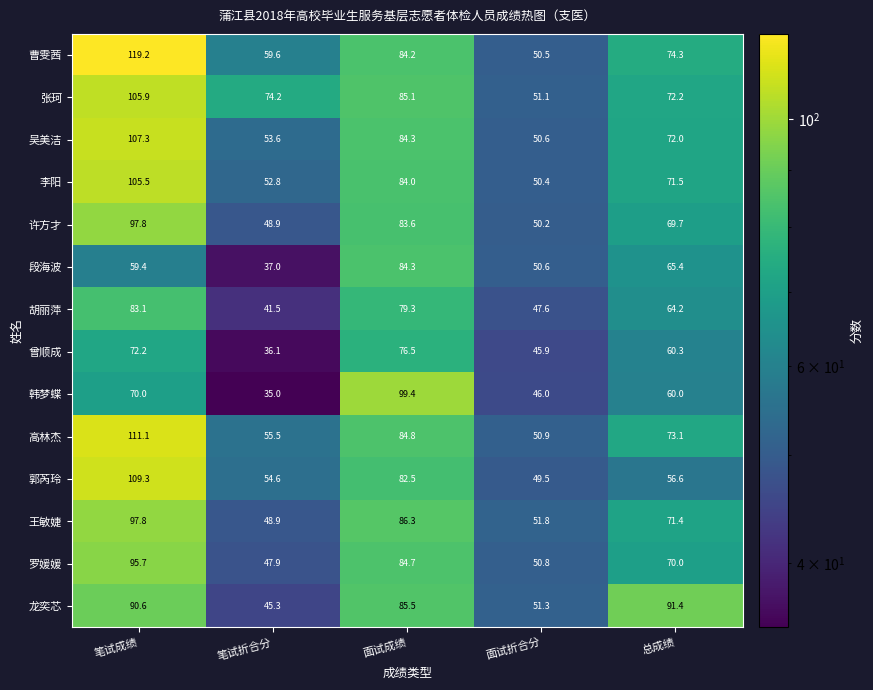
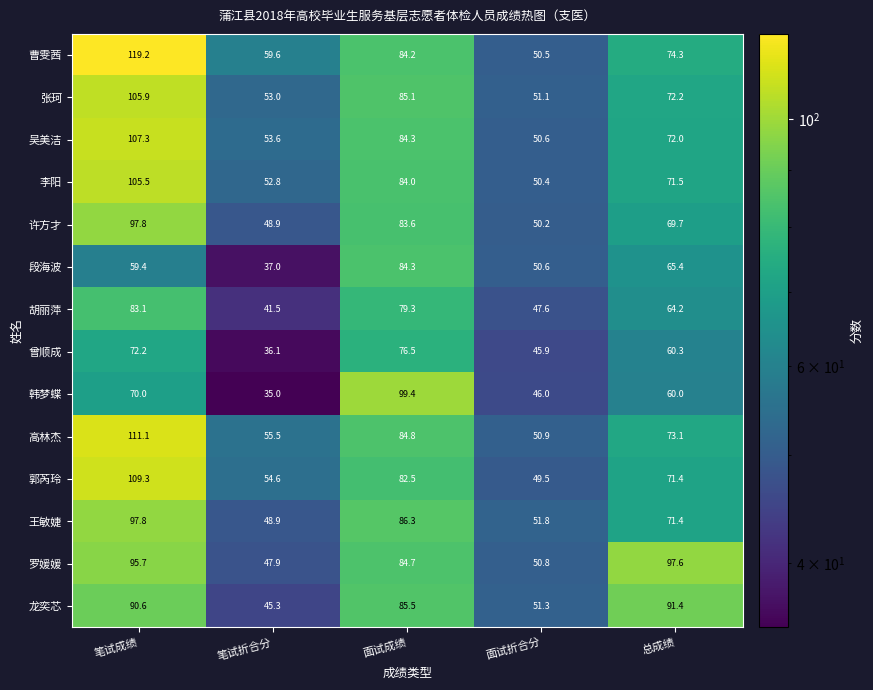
  {
    "曹雯茜": {
      "笔试成绩": 119.2,
      "笔试折合分": 59.6,
      "面试成绩": 84.2,
      "面试折合分": 50.5,
      "总成绩": 74.3
    },
    "张珂": {
      "笔试成绩": 105.9,
-     "笔试折合分": 74.2,
+     "笔试折合分": 53.0,
      "面试成绩": 85.1,
      "面试折合分": 51.1,
      "总成绩": 72.2
    },
    "吴美洁": {
      "笔试成绩": 107.3,
      "笔试折合分": 53.6,
      "面试成绩": 84.3,
      "面试折合分": 50.6,
      "总成绩": 72.0
    },
    "李阳": {
      "笔试成绩": 105.5,
      "笔试折合分": 52.8,
      "面试成绩": 84.0,
      "面试折合分": 50.4,
      "总成绩": 71.5
    },
    "许方才": {
      "笔试成绩": 97.8,
      "笔试折合分": 48.9,
      "面试成绩": 83.6,
      "面试折合分": 50.2,
      "总成绩": 69.7
    },
    "段海波": {
      "笔试成绩": 59.4,
      "笔试折合分": 37.0,
      "面试成绩": 84.3,
      "面试折合分": 50.6,
      "总成绩": 65.4
    },
    "胡丽萍": {
      "笔试成绩": 83.1,
      "笔试折合分": 41.5,
      "面试成绩": 79.3,
      "面试折合分": 47.6,
      "总成绩": 64.2
    },
    "曾顺成": {
      "笔试成绩": 72.2,
      "笔试折合分": 36.1,
      "面试成绩": 76.5,
      "面试折合分": 45.9,
      "总成绩": 60.3
    },
    "韩梦蝶": {
      "笔试成绩": 70.0,
      "笔试折合分": 35.0,
      "面试成绩": 99.4,
      "面试折合分": 46.0,
      "总成绩": 60.0
    },
    "高林杰": {
      "笔试成绩": 111.1,
      "笔试折合分": 55.5,
      "面试成绩": 84.8,
      "面试折合分": 50.9,
      "总成绩": 73.1
    },
    "郭芮玲": {
      "笔试成绩": 109.3,
      "笔试折合分": 54.6,
      "面试成绩": 82.5,
      "面试折合分": 49.5,
-     "总成绩": 56.6
+     "总成绩": 71.4
    },
    "王敏婕": {
      "笔试成绩": 97.8,
      "笔试折合分": 48.9,
      "面试成绩": 86.3,
      "面试折合分": 51.8,
      "总成绩": 71.4
    },
    "罗媛媛": {
      "笔试成绩": 95.7,
      "笔试折合分": 47.9,
      "面试成绩": 84.7,
      "面试折合分": 50.8,
-     "总成绩": 70.0
+     "总成绩": 97.6
    },
    "龙奕芯": {
      "笔试成绩": 90.6,
      "笔试折合分": 45.3,
      "面试成绩": 85.5,
      "面试折合分": 51.3,
      "总成绩": 91.4
    }
  }
